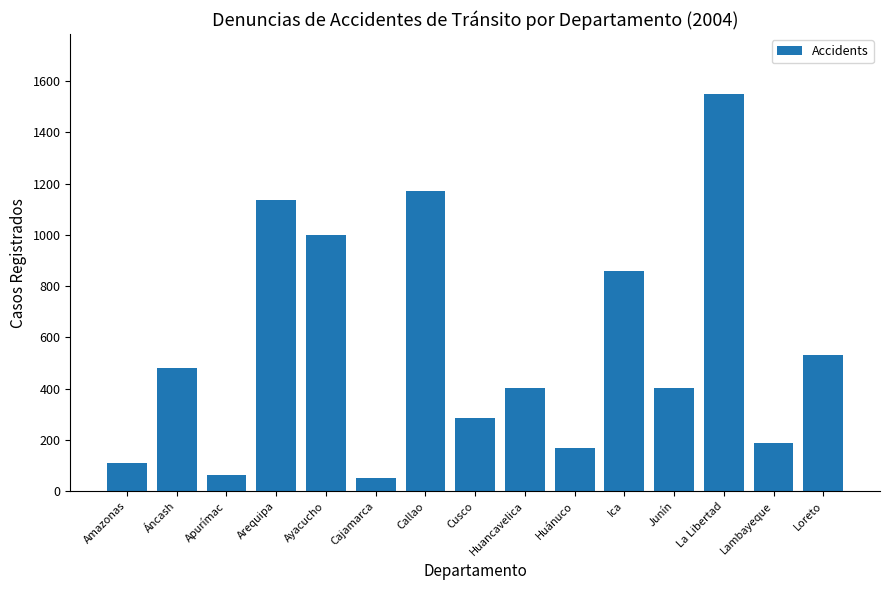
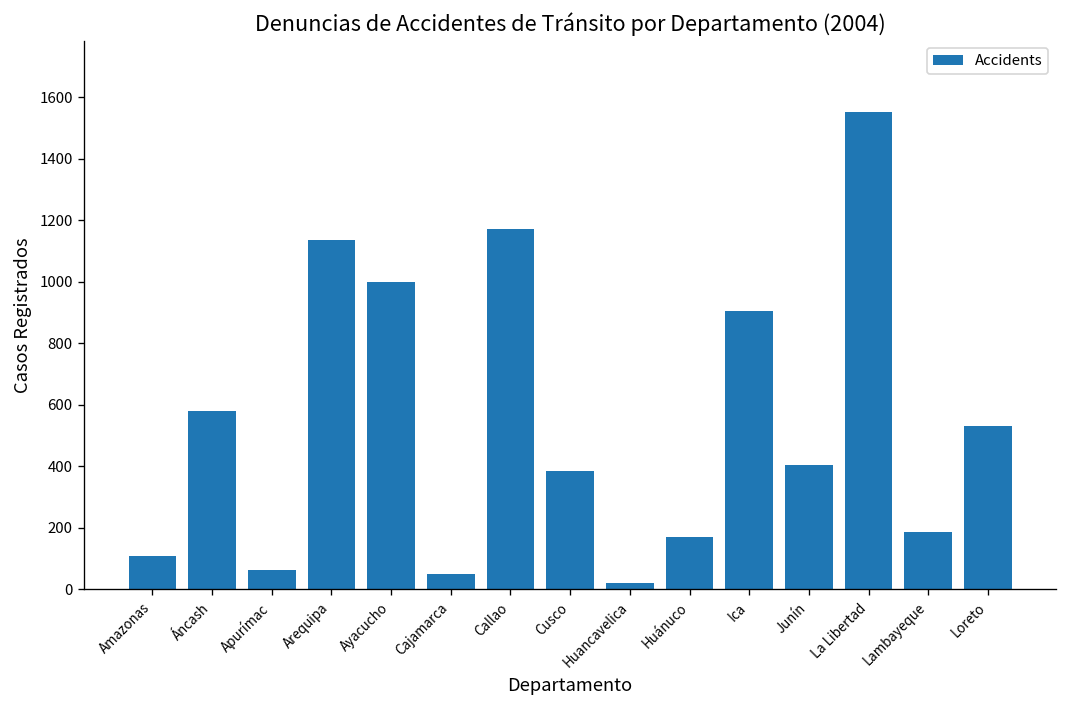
  {
    "Amazonas": 110,
-   "Áncash": 480,
+   "Áncash": 580,
    "Apurímac": 60,
    "Arequipa": 1140,
    "Ayacucho": 1000,
    "Cajamarca": 50,
    "Callao": 1170,
-   "Cusco": 290,
-   "Huancavelica": 400,
+   "Cusco": 380,
+   "Huancavelica": 20,
    "Huánuco": 170,
-   "Ica": 860,
+   "Ica": 900,
    "Junín": 400,
    "La Libertad": 1550,
    "Lambayeque": 190,
    "Loreto": 530
  }
